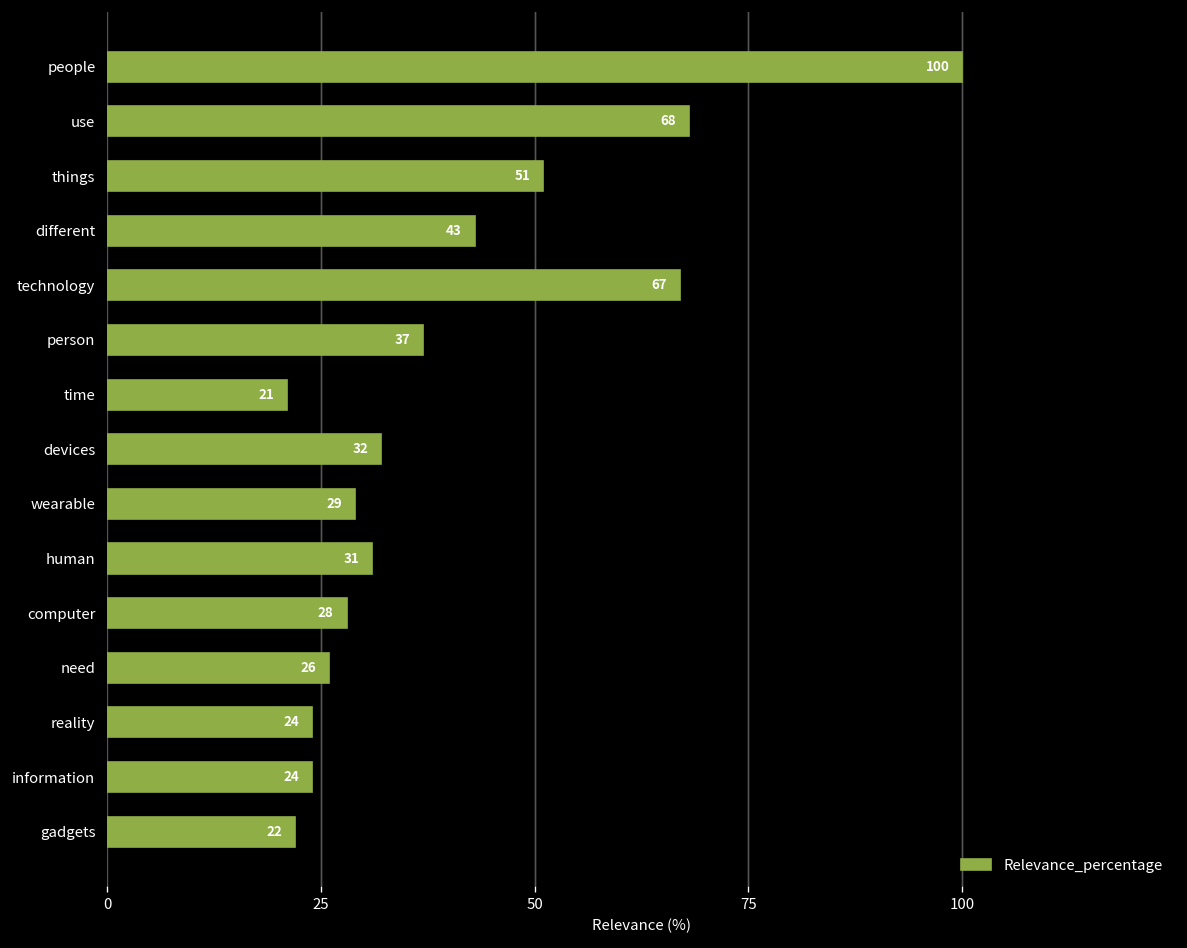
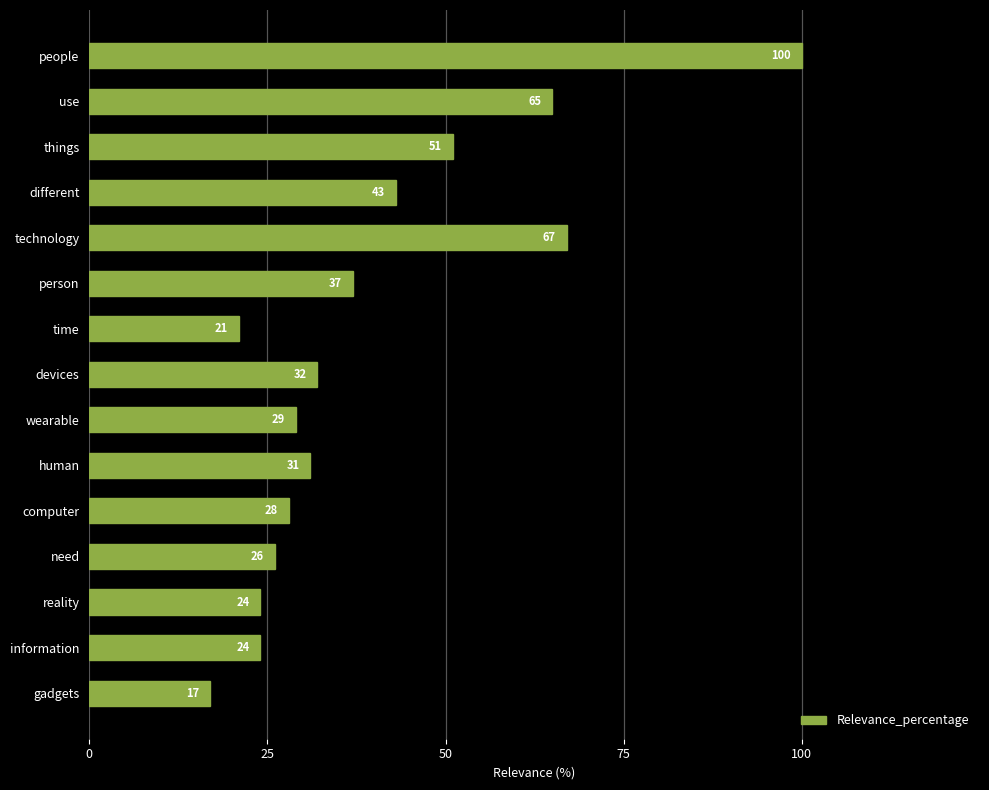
  {
    "people": 100,
-   "use": 68,
+   "use": 65,
    "things": 51,
    "different": 43,
    "technology": 67,
    "person": 37,
    "time": 21,
    "devices": 32,
    "wearable": 29,
    "human": 31,
    "computer": 28,
    "need": 26,
    "reality": 24,
    "information": 24,
-   "gadgets": 22
+   "gadgets": 17
  }
